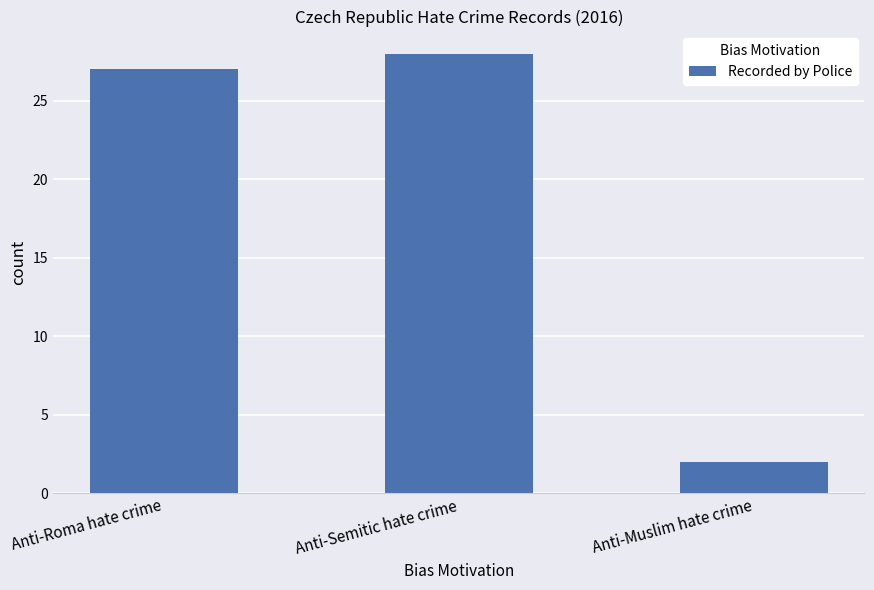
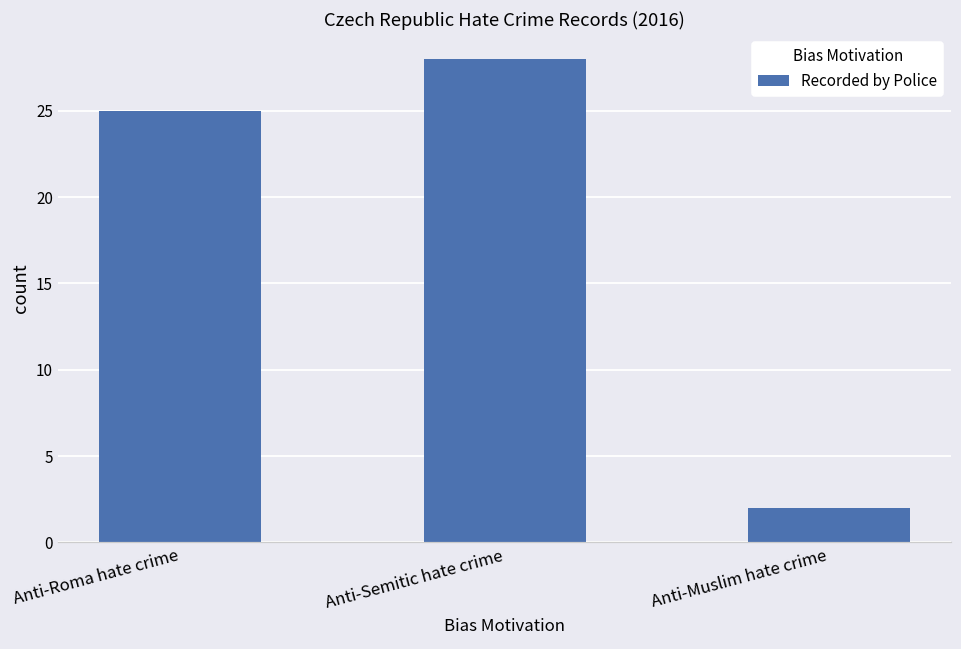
  {
-   "Anti-Roma hate crime": 27,
+   "Anti-Roma hate crime": 25,
    "Anti-Semitic hate crime": 28,
    "Anti-Muslim hate crime": 2
  }
